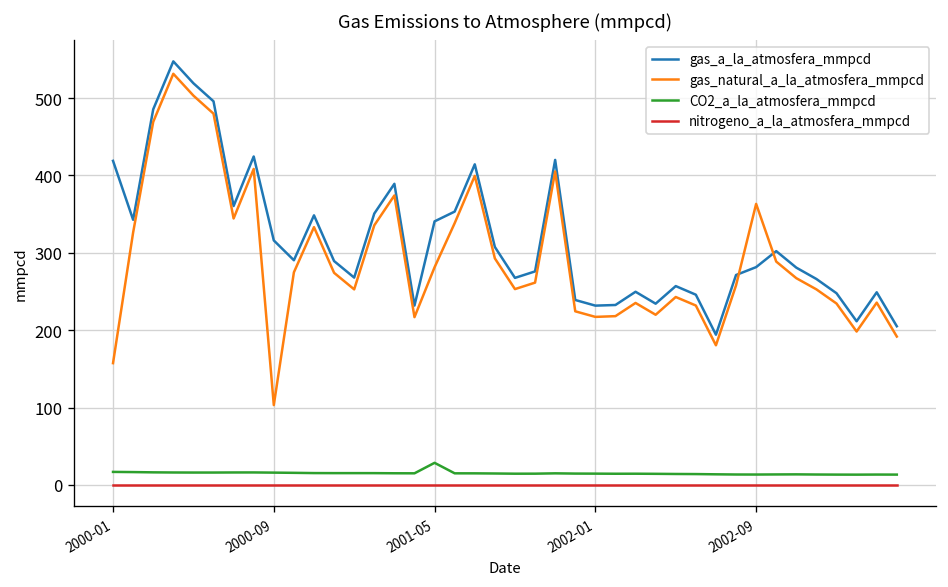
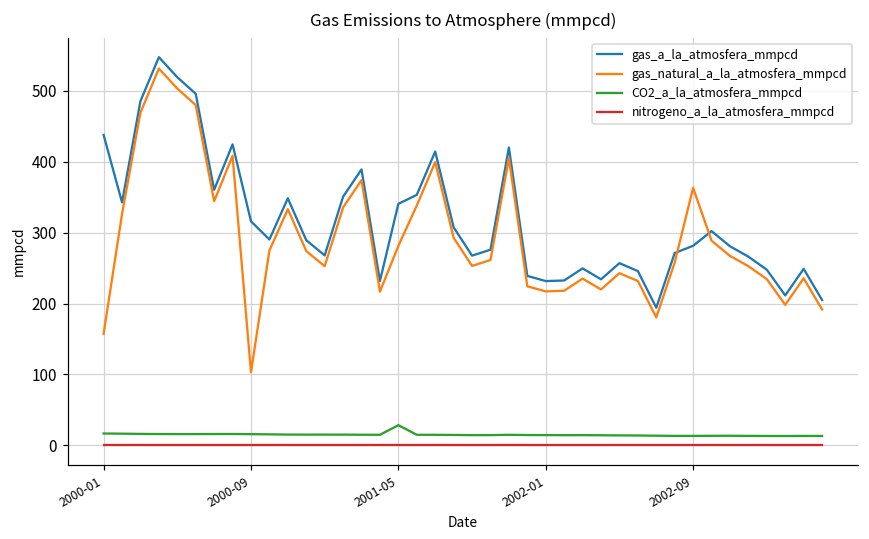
  {
    "gas_a_la_atmosfera_mmpcd": {
-     "2000-01": 420,
+     "2000-01": 440,
      "2000-09": 320,
      "2001-05": 340,
      "2002-01": 230,
      "2002-09": 280
    },
    "gas_natural_a_la_atmosfera_mmpcd": {
      "2000-01": 160,
      "2000-09": 100,
      "2001-05": 280,
      "2002-01": 220,
      "2002-09": 360
    },
    "CO2_a_la_atmosfera_mmpcd": {
      "2000-01": 20,
      "2000-09": 20,
      "2001-05": 30,
      "2002-01": 10,
      "2002-09": 10
    },
    "nitrogeno_a_la_atmosfera_mmpcd": {
      "2000-01": 0,
      "2000-09": 0,
      "2001-05": 0,
      "2002-01": 0,
      "2002-09": 0
    }
  }
